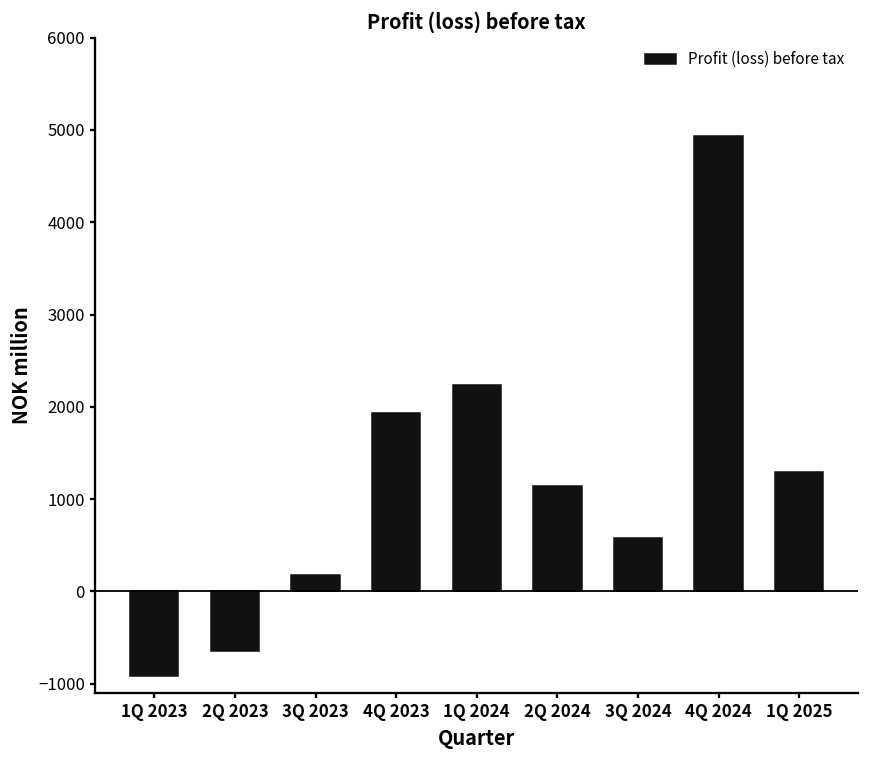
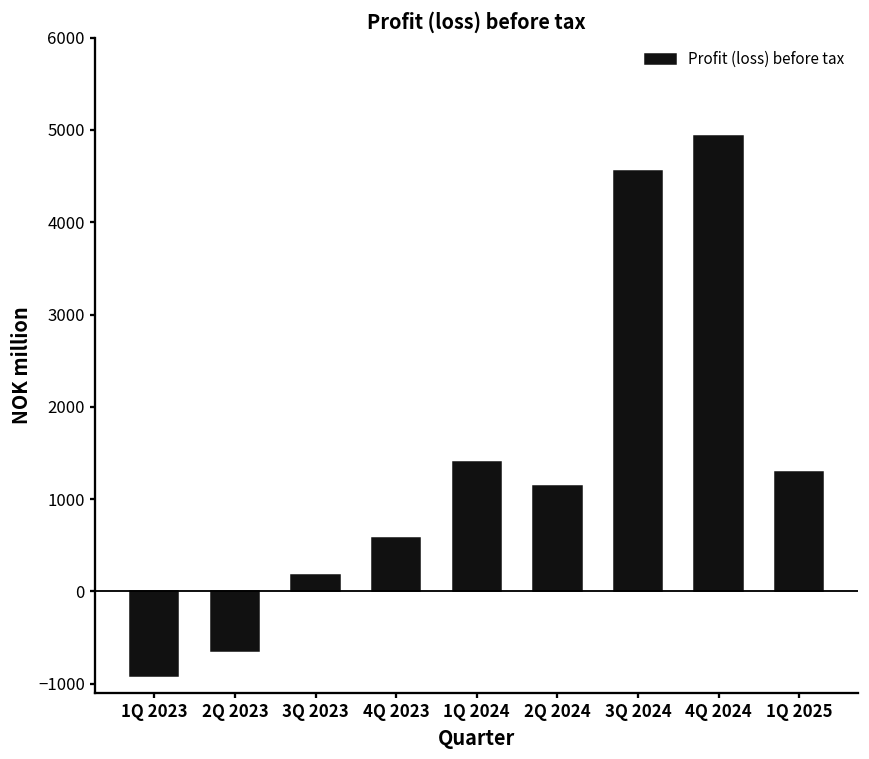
  {
    "1Q 2023": -900,
    "2Q 2023": -600,
    "3Q 2023": 200,
-   "4Q 2023": 1900,
-   "1Q 2024": 2200,
+   "4Q 2023": 600,
+   "1Q 2024": 1400,
    "2Q 2024": 1100,
-   "3Q 2024": 600,
+   "3Q 2024": 4600,
    "4Q 2024": 4900,
    "1Q 2025": 1300
  }
